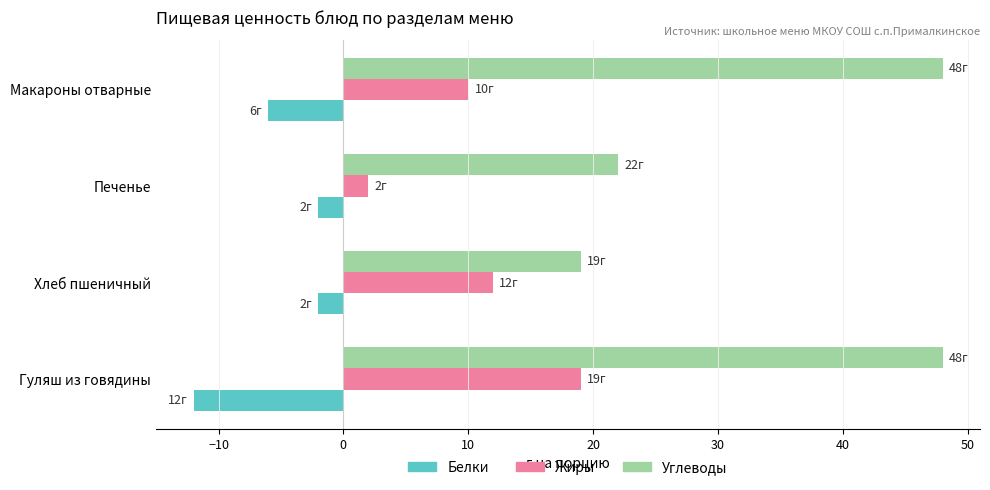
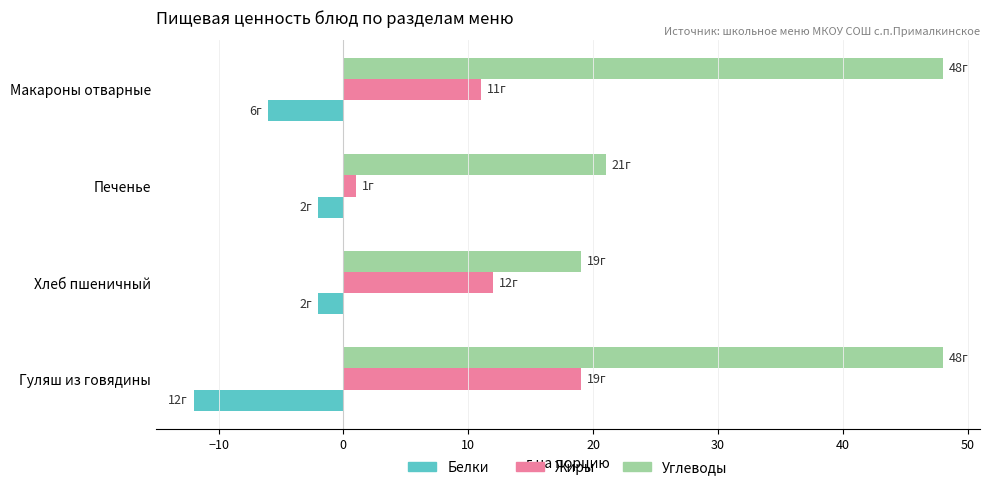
  {
    "Жиры": {
-     "Макароны отварные": "10г",
-     "Печенье": "2г",
+     "Макароны отварные": "11г",
+     "Печенье": "1г",
      "Хлеб пшеничный": "12г",
      "Гуляш из говядины": "19г"
    },
    "Углеводы": {
      "Макароны отварные": "48г",
-     "Печенье": "22г",
+     "Печенье": "21г",
      "Хлеб пшеничный": "19г",
      "Гуляш из говядины": "48г"
    }
  }
